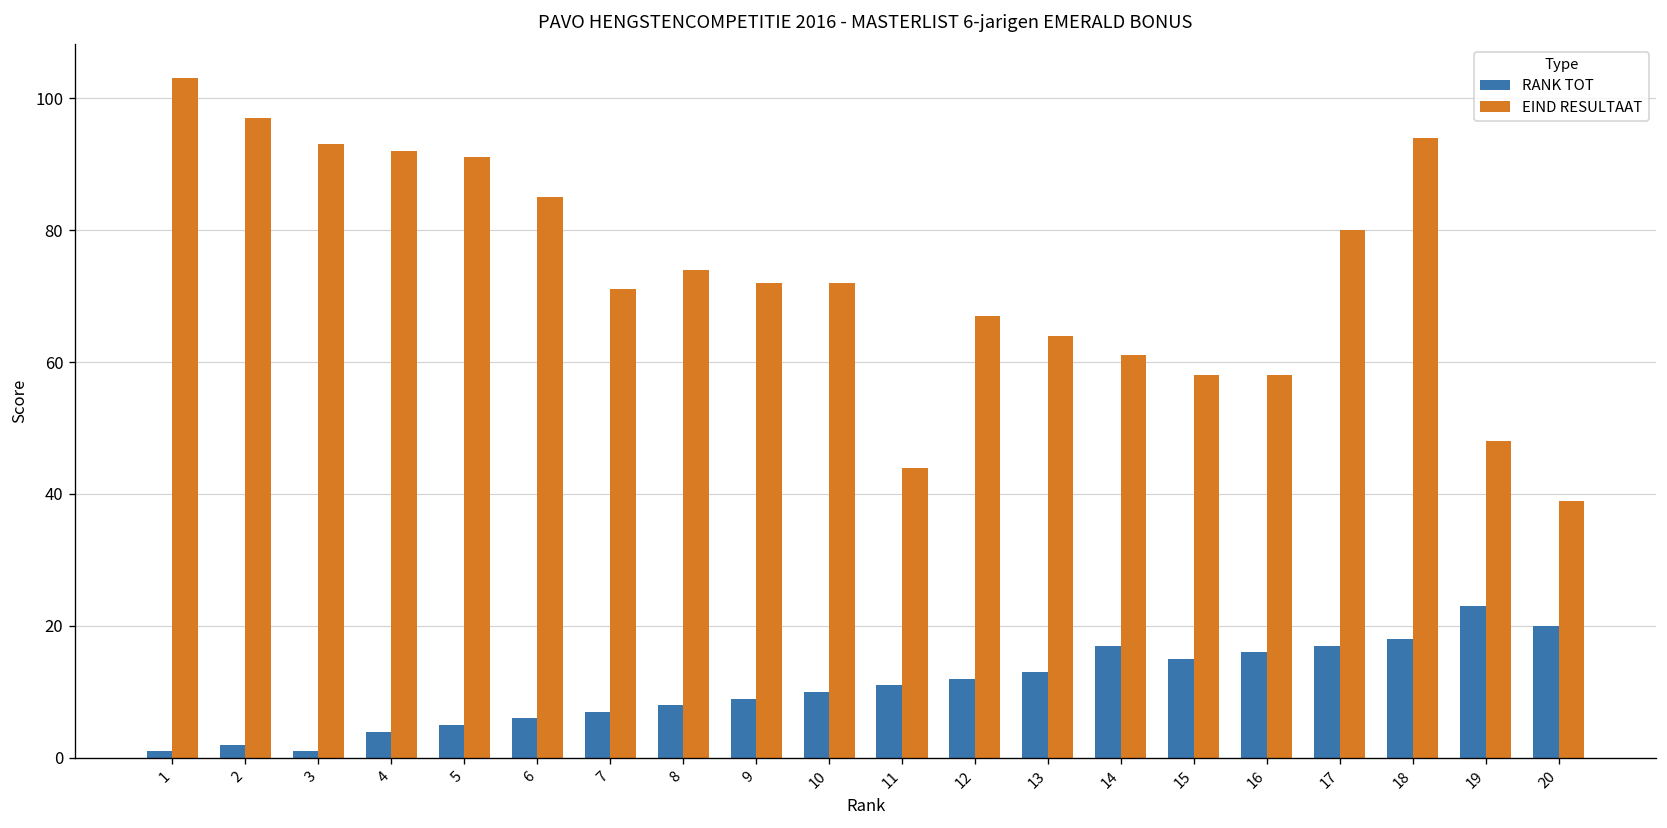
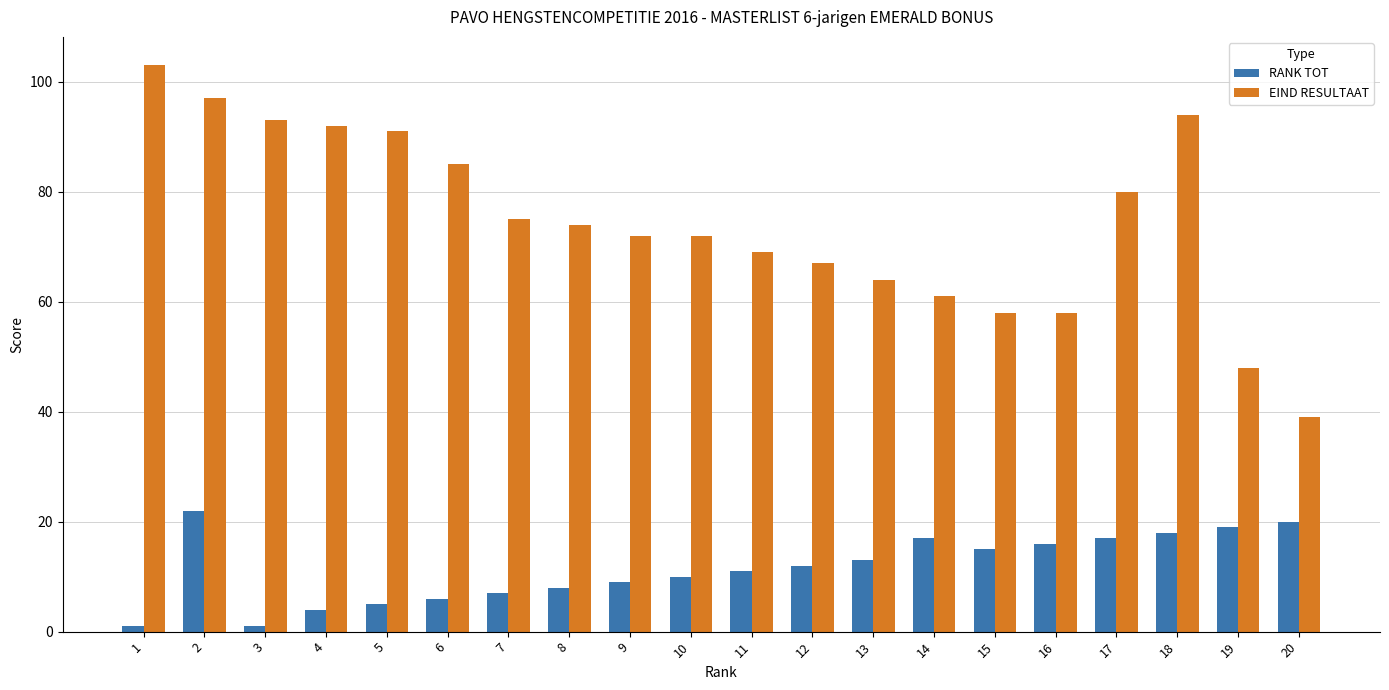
  {
    "RANK TOT": {
      "1": 1,
-     "2": 2,
+     "2": 22,
      "3": 1,
      "4": 4,
      "5": 5,
      "6": 6,
      "7": 7,
      "8": 8,
      "9": 9,
      "10": 10,
      "11": 11,
      "12": 12,
      "13": 13,
      "14": 17,
      "15": 15,
      "16": 16,
      "17": 17,
      "18": 18,
-     "19": 23,
+     "19": 19,
      "20": 20
    },
    "EIND RESULTAAT": {
      "1": 103,
      "2": 97,
      "3": 93,
      "4": 92,
      "5": 91,
      "6": 85,
-     "7": 71,
+     "7": 75,
      "8": 74,
      "9": 72,
      "10": 72,
-     "11": 44,
+     "11": 69,
      "12": 67,
      "13": 64,
      "14": 61,
      "15": 58,
      "16": 58,
      "17": 80,
      "18": 94,
      "19": 48,
      "20": 39
    }
  }
